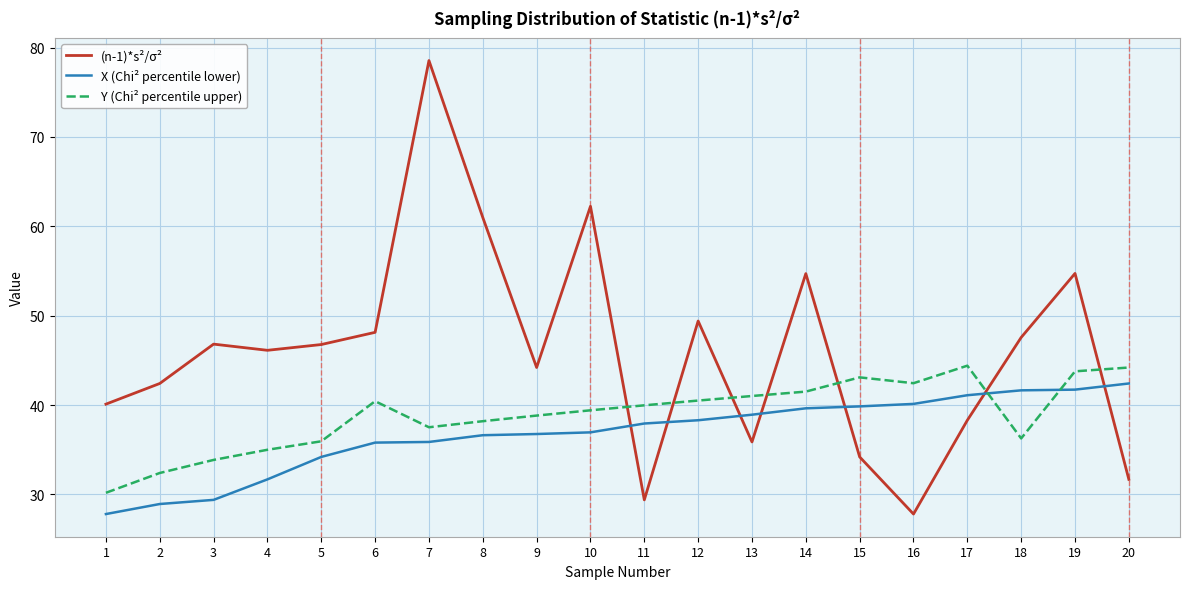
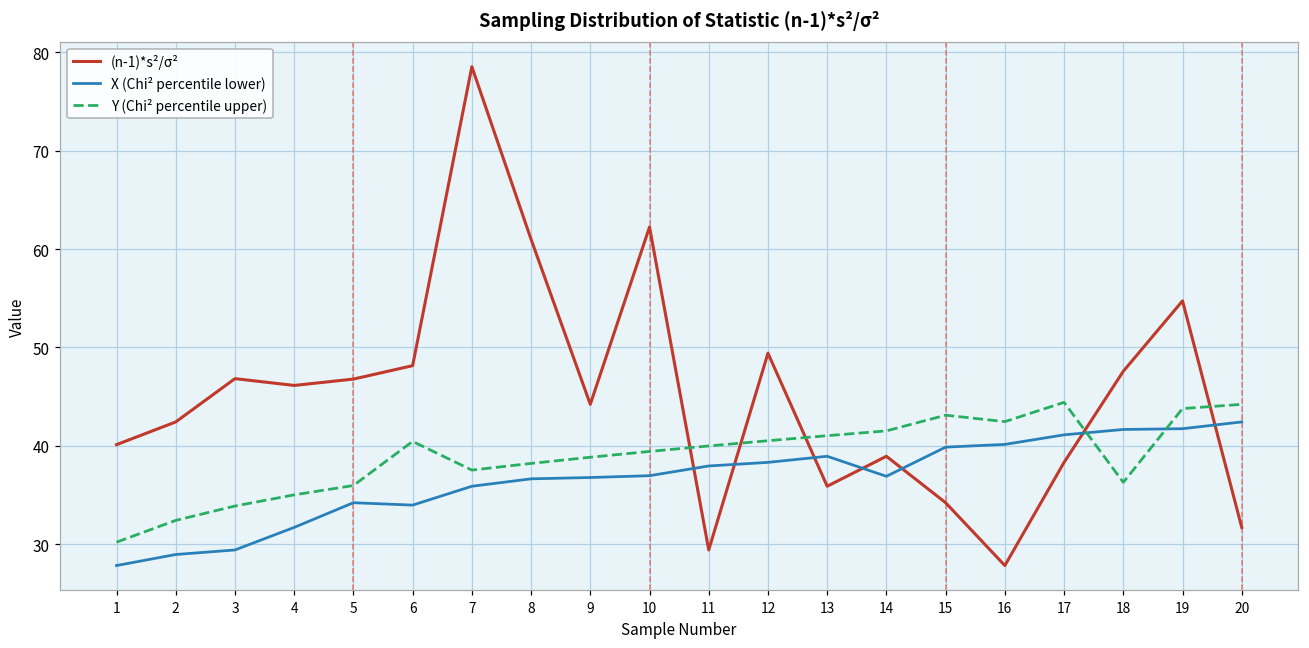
  {
    "(n-1)*s²/σ²": {
      "1": 40,
      "2": 42,
      "3": 47,
      "4": 46,
      "5": 47,
      "6": 48,
      "7": 79,
      "8": 61,
      "9": 44,
      "10": 62,
      "11": 29,
      "12": 49,
      "13": 36,
-     "14": 55,
+     "14": 39,
      "15": 34,
      "16": 28,
      "17": 38,
      "18": 48,
      "19": 55,
      "20": 32
    },
    "X (Chi² percentile lower)": {
      "1": 28,
      "2": 29,
      "3": 29,
      "4": 32,
      "5": 34,
-     "6": 36,
+     "6": 34,
      "7": 36,
      "8": 37,
      "9": 37,
      "10": 37,
      "11": 38,
      "12": 38,
      "13": 39,
-     "14": 40,
+     "14": 37,
      "15": 40,
      "16": 40,
      "17": 41,
      "18": 42,
      "19": 42,
      "20": 42
    },
    "Y (Chi² percentile upper)": {
      "1": 30,
      "2": 32,
      "3": 34,
      "4": 35,
      "5": 36,
      "6": 40,
      "7": 38,
      "8": 38,
      "9": 39,
      "10": 39,
      "11": 40,
      "12": 41,
      "13": 41,
      "14": 42,
      "15": 43,
      "16": 42,
      "17": 44,
      "18": 36,
      "19": 44,
      "20": 44
    }
  }
